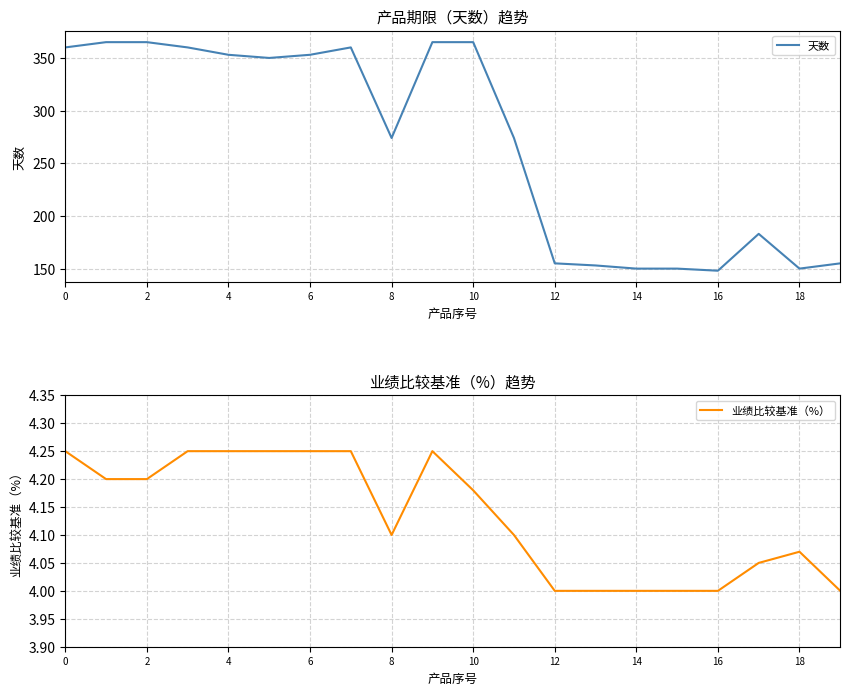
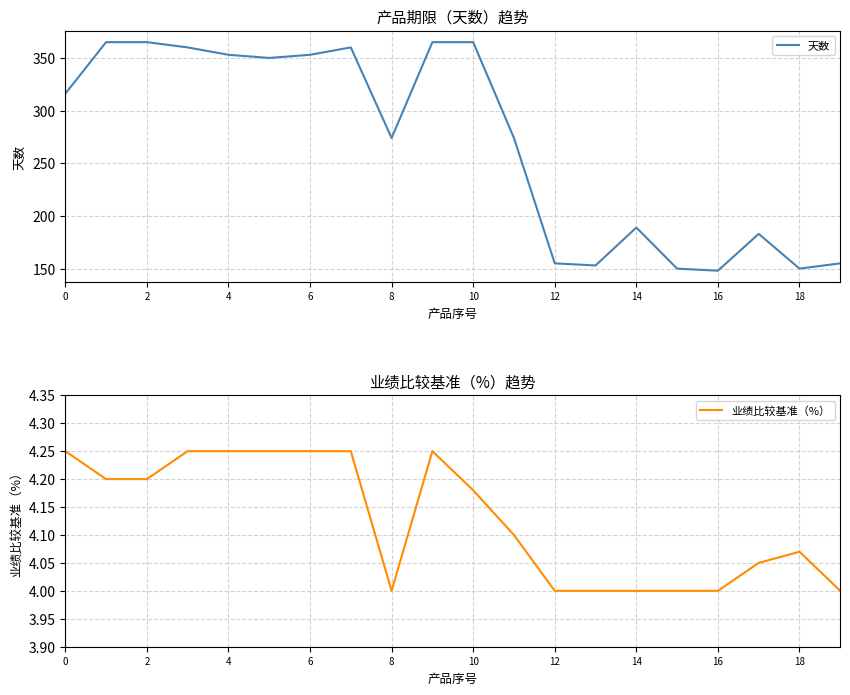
  {
    "产品期限（天数）趋势": {
-     "0": 360,
+     "0": 316,
      "2": 365,
      "4": 353,
      "6": 353,
      "8": 274,
      "10": 365,
      "12": 155,
-     "14": 150,
+     "14": 189,
      "16": 148,
      "18": 150
    },
    "业绩比较基准（%）趋势": {
      "0": 4.25,
      "2": 4.2,
      "4": 4.25,
      "6": 4.25,
-     "8": 4.1,
+     "8": 4.0,
      "10": 4.18,
      "12": 4.0,
      "14": 4.0,
      "16": 4.0,
      "18": 4.07
    }
  }
